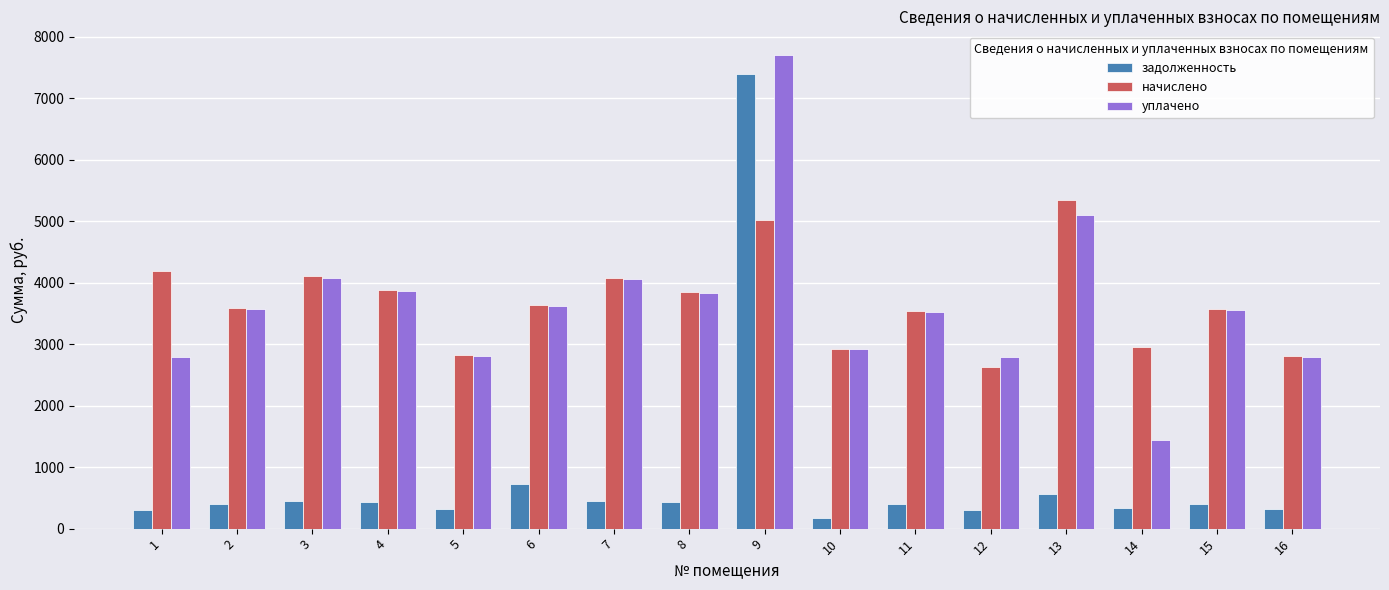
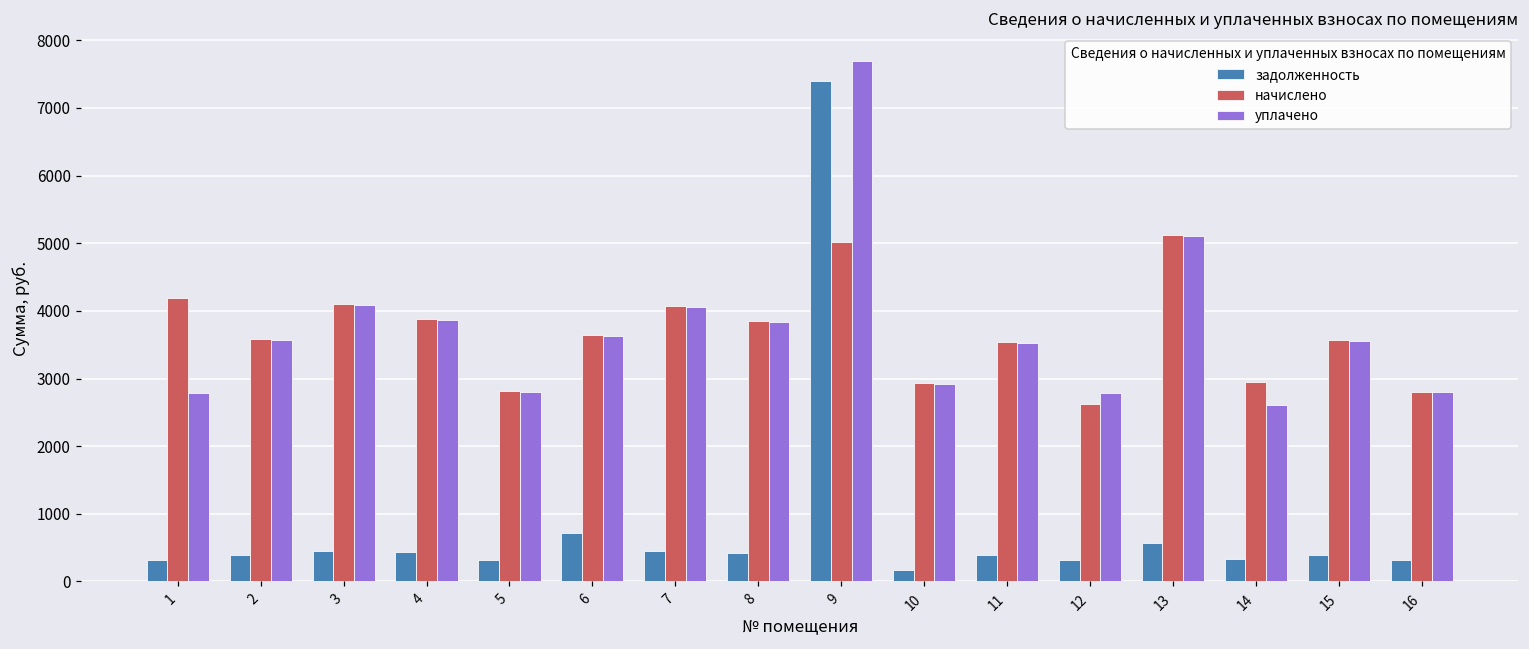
  {
    "задолженность": {
      "1": 300,
      "2": 400,
      "3": 500,
      "4": 400,
      "5": 300,
      "6": 700,
      "7": 500,
      "8": 400,
      "9": 7400,
      "10": 200,
      "11": 400,
      "12": 300,
      "13": 600,
      "14": 300,
      "15": 400,
      "16": 300
    },
    "начислено": {
      "1": 4200,
      "2": 3600,
      "3": 4100,
      "4": 3900,
      "5": 2800,
      "6": 3600,
      "7": 4100,
      "8": 3900,
      "9": 5000,
      "10": 2900,
      "11": 3500,
      "12": 2600,
-     "13": 5400,
+     "13": 5100,
      "14": 3000,
      "15": 3600,
      "16": 2800
    },
    "уплачено": {
      "1": 2800,
      "2": 3600,
      "3": 4100,
      "4": 3900,
      "5": 2800,
      "6": 3600,
      "7": 4100,
      "8": 3800,
      "9": 7700,
      "10": 2900,
      "11": 3500,
      "12": 2800,
      "13": 5100,
-     "14": 1400,
+     "14": 2600,
      "15": 3500,
      "16": 2800
    }
  }
